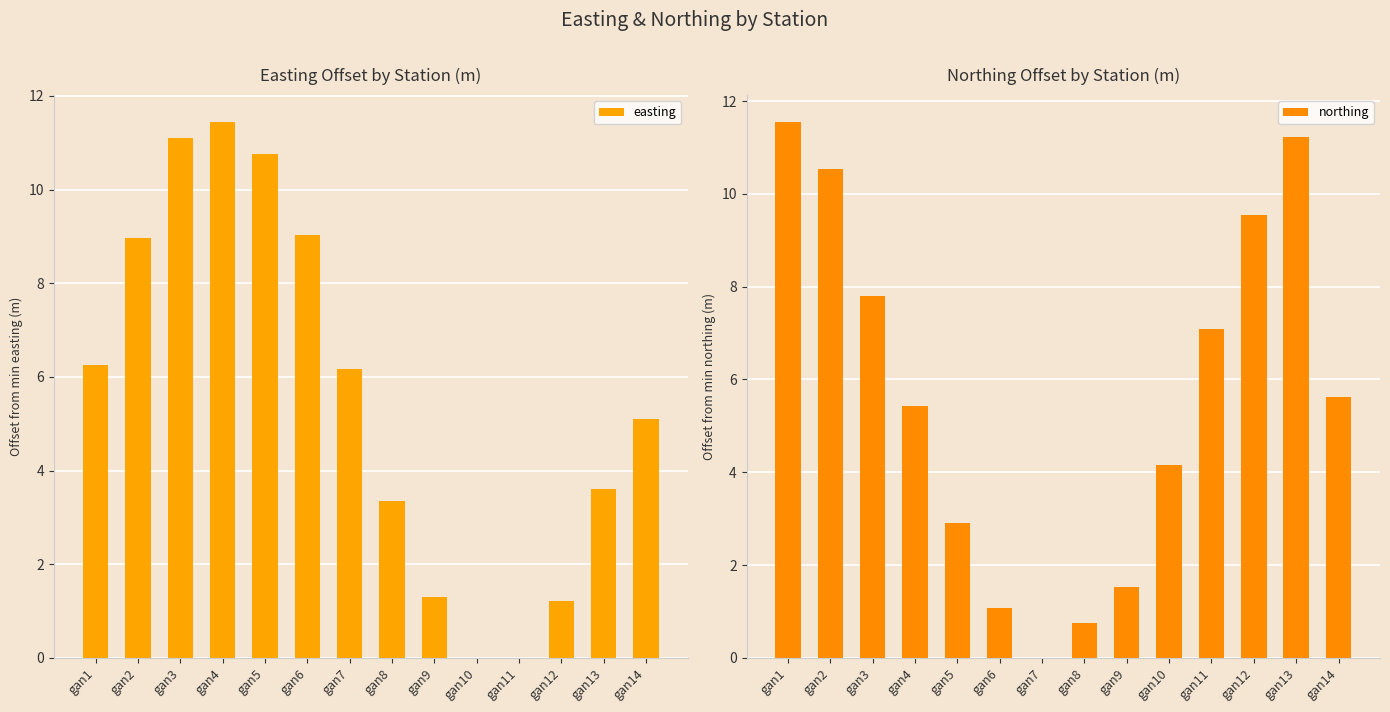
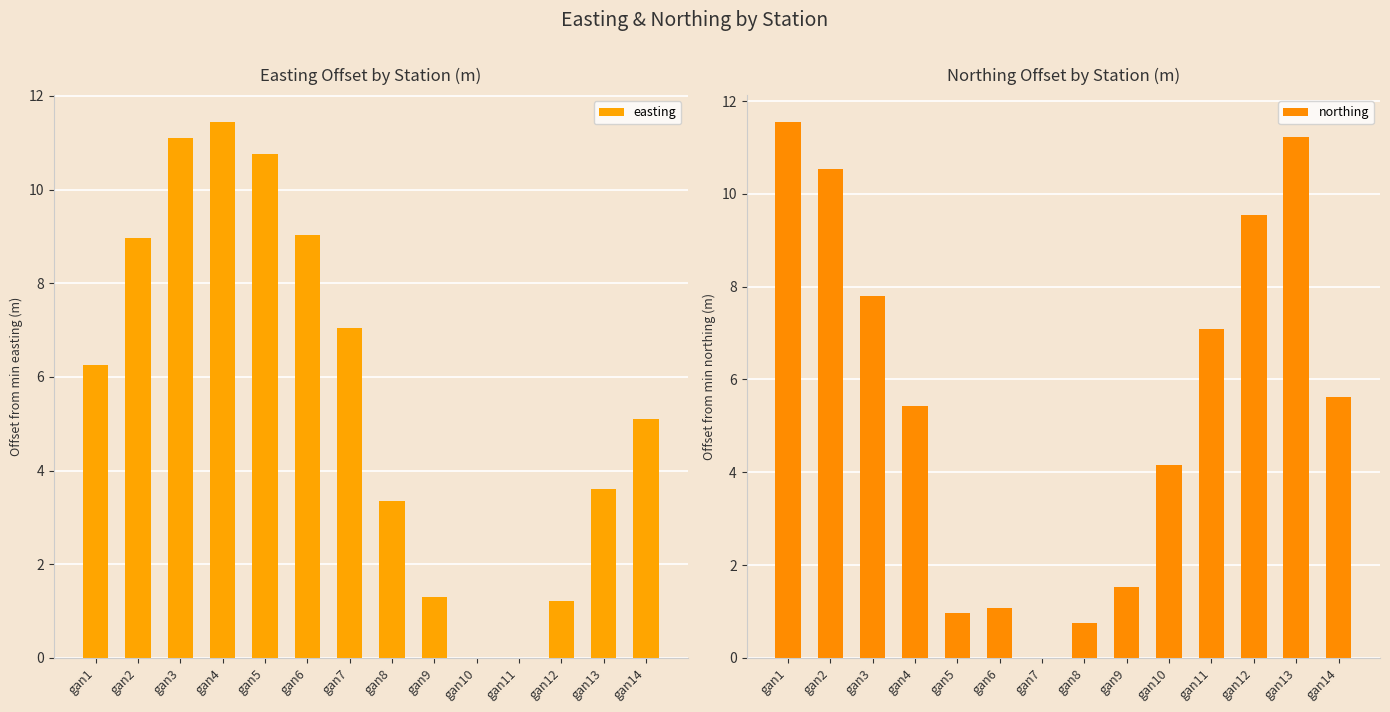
  {
    "Easting Offset by Station (m)": {
      "gan1": 6.3,
      "gan2": 9.0,
      "gan3": 11.1,
      "gan4": 11.4,
      "gan5": 10.8,
      "gan6": 9.0,
-     "gan7": 6.2,
+     "gan7": 7.0,
      "gan8": 3.4,
      "gan9": 1.3,
      "gan10": 0.0,
      "gan12": 1.2,
      "gan13": 3.6,
      "gan14": 5.1
    },
    "Northing Offset by Station (m)": {
      "gan1": 11.6,
      "gan2": 10.5,
      "gan3": 7.8,
      "gan4": 5.4,
-     "gan5": 2.9,
+     "gan5": 1.0,
      "gan6": 1.1,
      "gan7": 0.0,
      "gan8": 0.8,
      "gan9": 1.5,
      "gan10": 4.2,
      "gan11": 7.1,
      "gan12": 9.6,
      "gan13": 11.2,
      "gan14": 5.6
    }
  }
